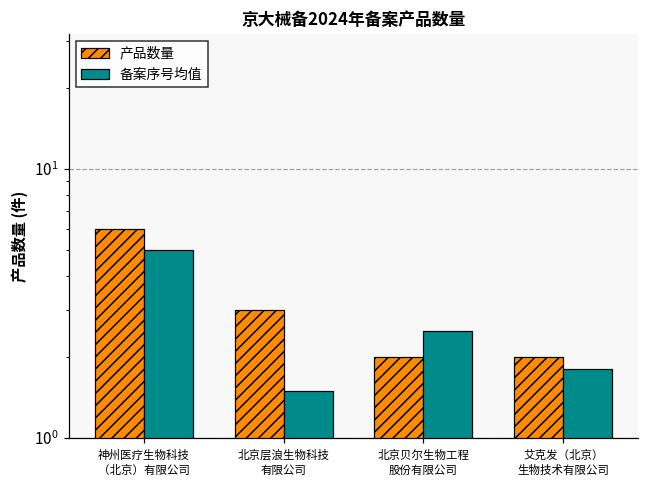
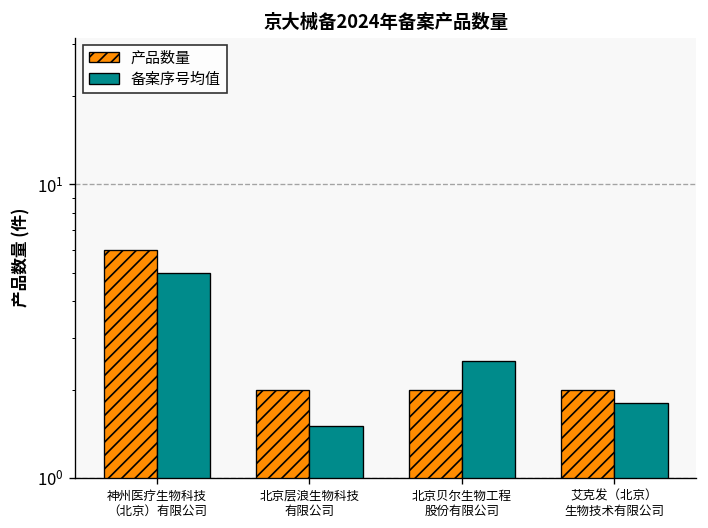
  {
    "产品数量": {
      "神州医疗生物科技 （北京）有限公司": 6,
-     "北京层浪生物科技 有限公司": 3,
+     "北京层浪生物科技 有限公司": 2,
      "北京贝尔生物工程 股份有限公司": 2,
      "艾克发（北京） 生物技术有限公司": 2
    },
    "备案序号均值": {
      "神州医疗生物科技 （北京）有限公司": 5,
      "北京层浪生物科技 有限公司": 1.5,
      "北京贝尔生物工程 股份有限公司": 2.5,
      "艾克发（北京） 生物技术有限公司": 1.8
    }
  }
